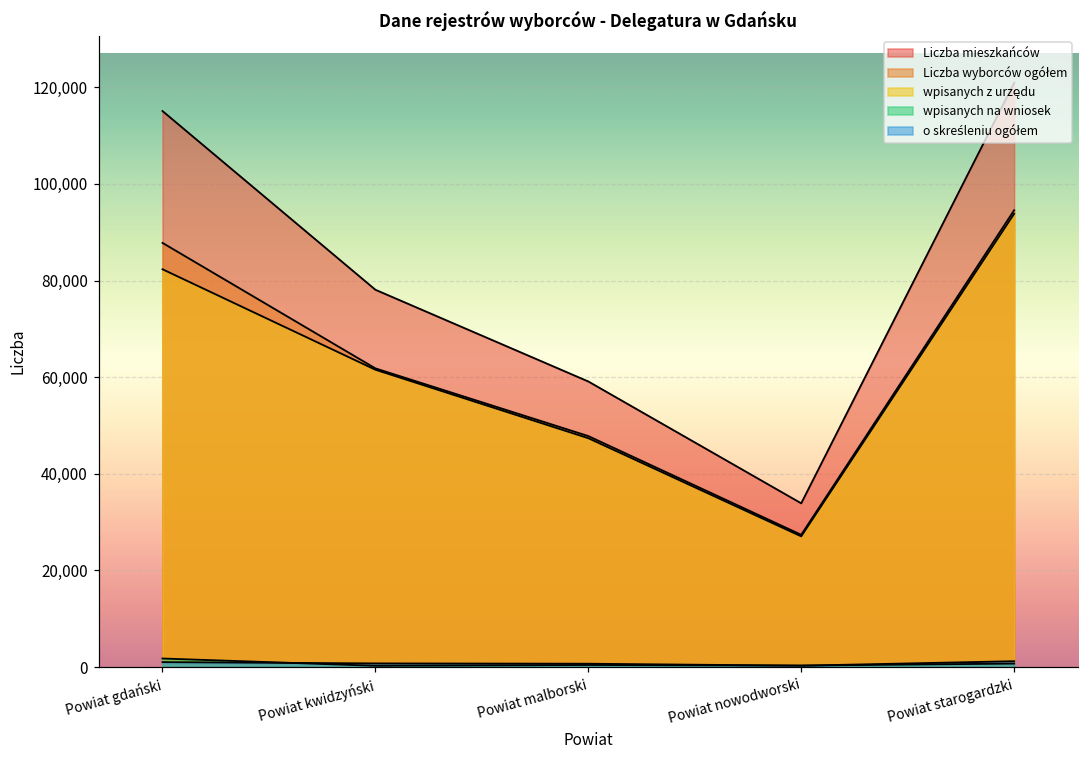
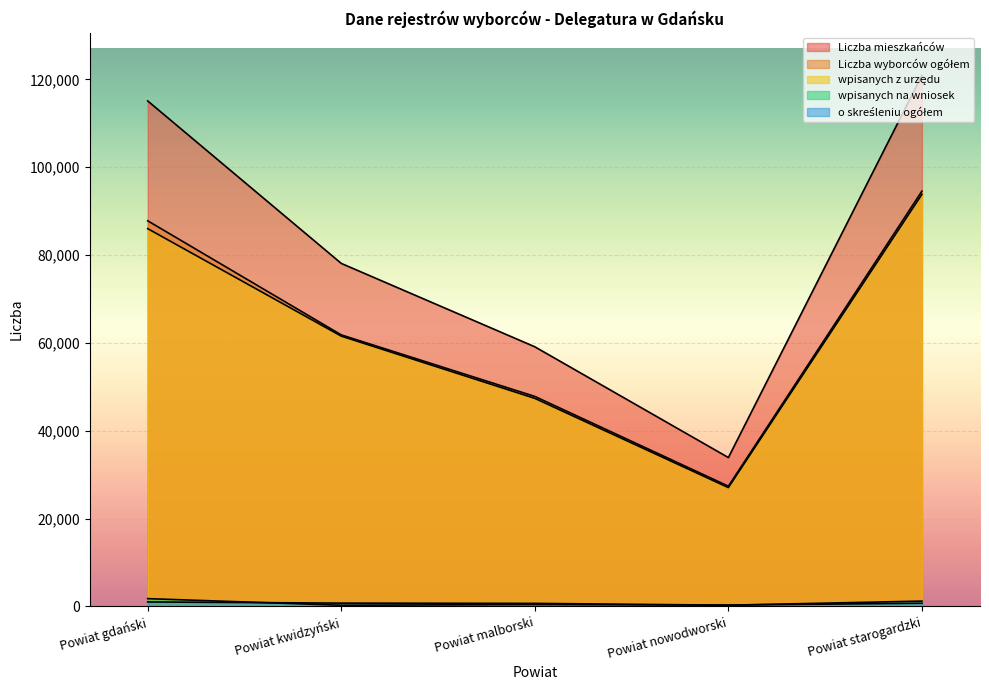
  {
    "wpisanych z urzędu": {
-     "Powiat gdański": "82,000",
+     "Powiat gdański": "86,000",
      "Powiat starogardzki": "94,000"
    },
    "wpisanych na wniosek": {
      "Powiat gdański": "2,000"
    },
    "o skreśleniu ogółem": {
      "Powiat gdański": "1,000"
    }
  }
